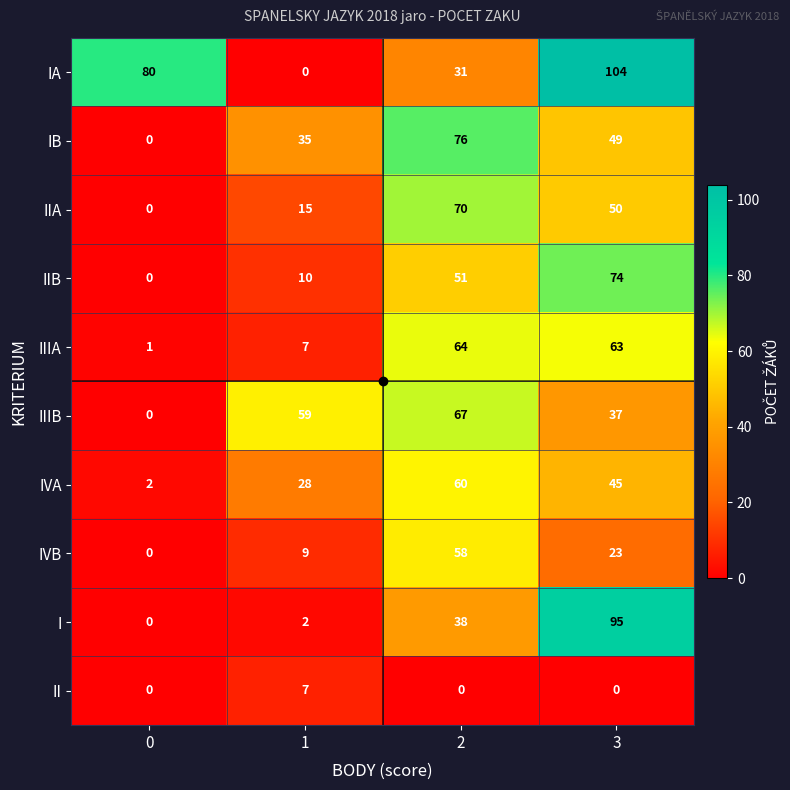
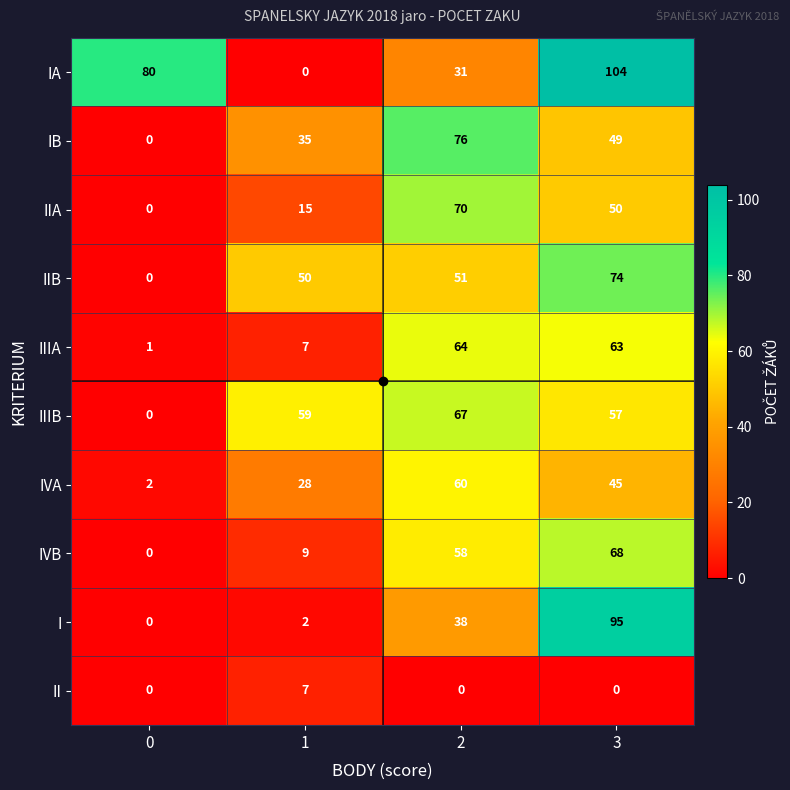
  {
    "IA": {
      "0": 80,
      "1": 0,
      "2": 31,
      "3": 104
    },
    "IB": {
      "0": 0,
      "1": 35,
      "2": 76,
      "3": 49
    },
    "IIA": {
      "0": 0,
      "1": 15,
      "2": 70,
      "3": 50
    },
    "IIB": {
      "0": 0,
-     "1": 10,
+     "1": 50,
      "2": 51,
      "3": 74
    },
    "IIIA": {
      "0": 1,
      "1": 7,
      "2": 64,
      "3": 63
    },
    "IIIB": {
      "0": 0,
      "1": 59,
      "2": 67,
-     "3": 37
+     "3": 57
    },
    "IVA": {
      "0": 2,
      "1": 28,
      "2": 60,
      "3": 45
    },
    "IVB": {
      "0": 0,
      "1": 9,
      "2": 58,
-     "3": 23
+     "3": 68
    },
    "I": {
      "0": 0,
      "1": 2,
      "2": 38,
      "3": 95
    },
    "II": {
      "0": 0,
      "1": 7,
      "2": 0,
      "3": 0
    }
  }
